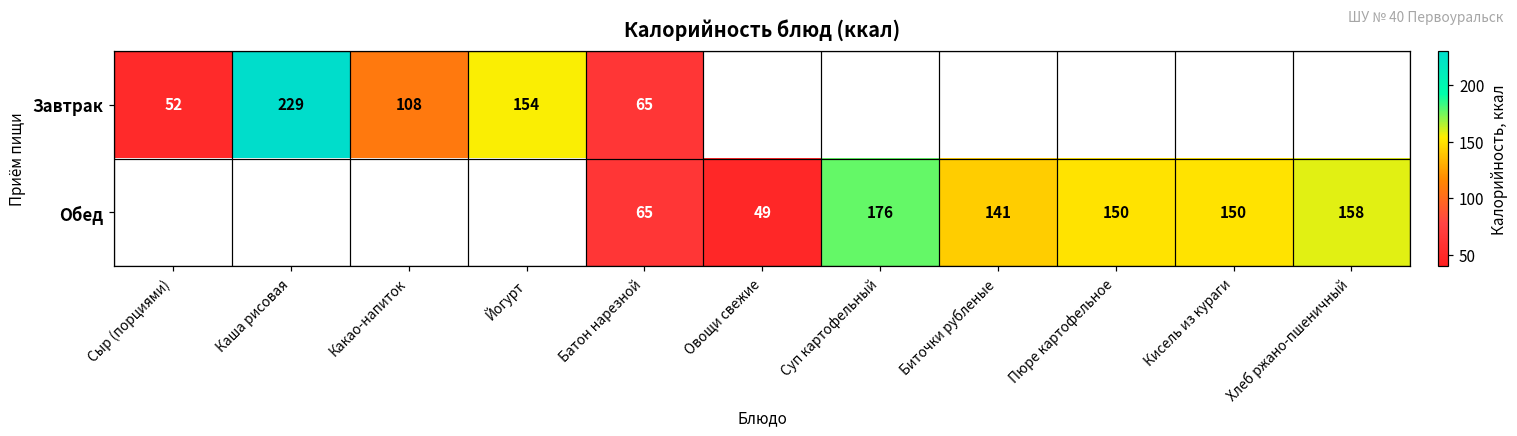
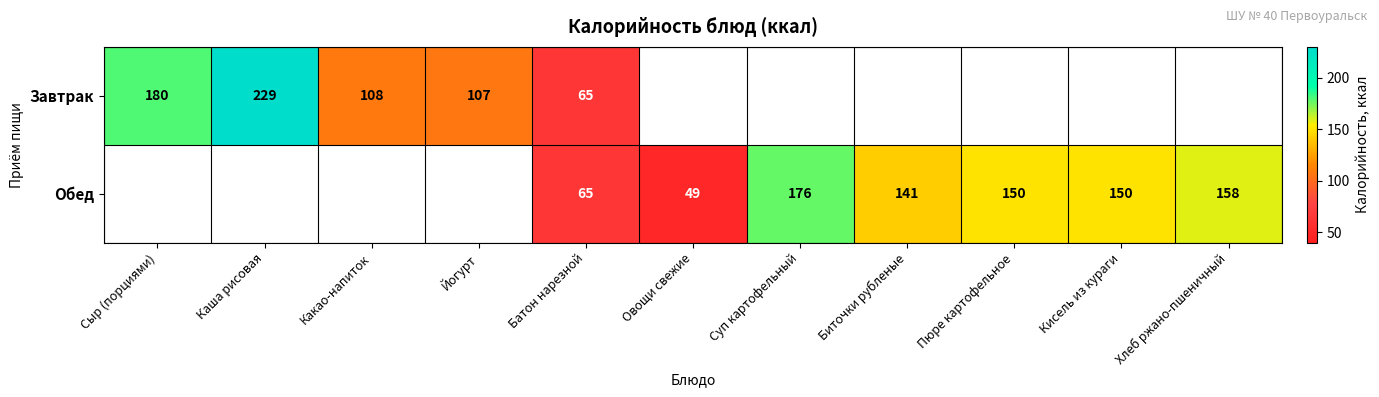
  {
    "Завтрак": {
-     "Сыр (порциями)": 52,
+     "Сыр (порциями)": 180,
      "Каша рисовая": 229,
      "Какао-напиток": 108,
-     "Йогурт": 154,
+     "Йогурт": 107,
      "Батон нарезной": 65
    },
    "Обед": {
      "Батон нарезной": 65,
      "Овощи свежие": 49,
      "Суп картофельный": 176,
      "Биточки рубленые": 141,
      "Пюре картофельное": 150,
      "Кисель из кураги": 150,
      "Хлеб ржано-пшеничный": 158
    }
  }
